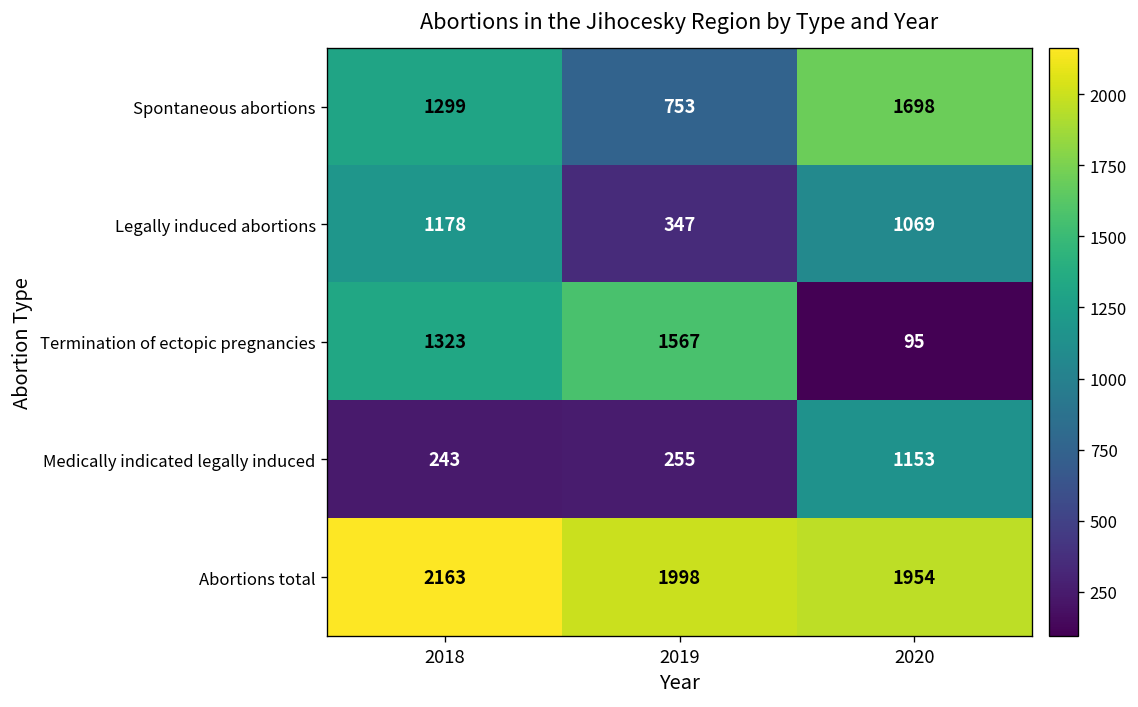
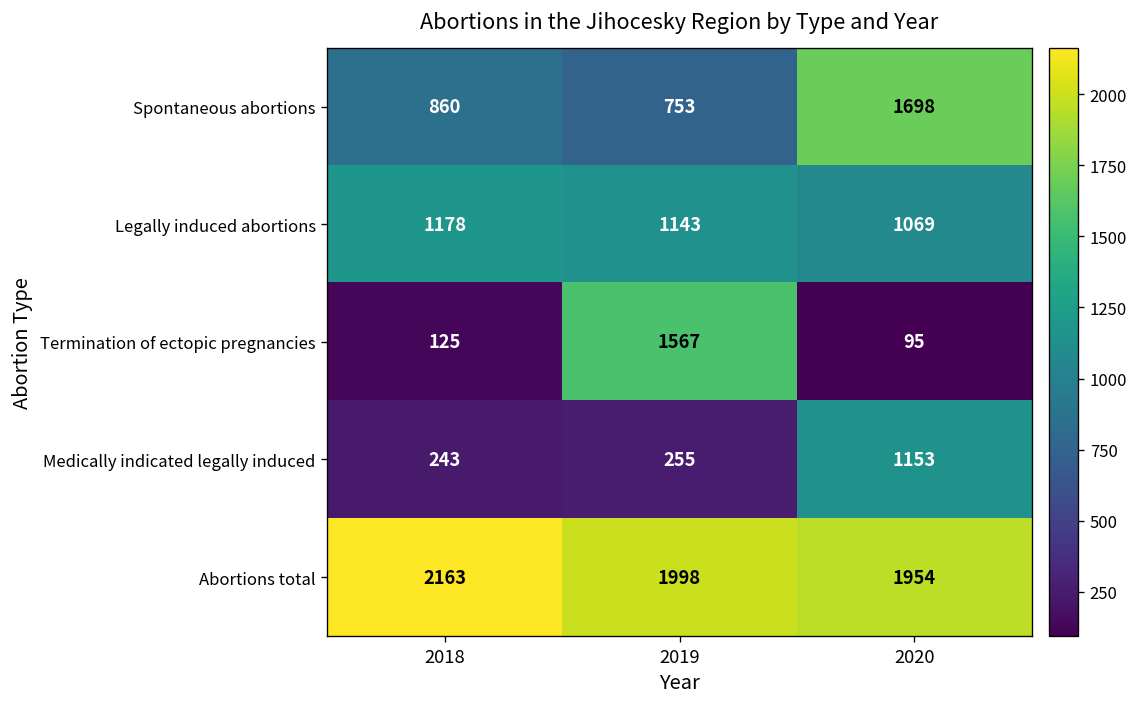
  {
    "Spontaneous abortions": {
-     "2018": 1299,
+     "2018": 860,
      "2019": 753,
      "2020": 1698
    },
    "Legally induced abortions": {
      "2018": 1178,
-     "2019": 347,
+     "2019": 1143,
      "2020": 1069
    },
    "Termination of ectopic pregnancies": {
-     "2018": 1323,
+     "2018": 125,
      "2019": 1567,
      "2020": 95
    },
    "Medically indicated legally induced": {
      "2018": 243,
      "2019": 255,
      "2020": 1153
    },
    "Abortions total": {
      "2018": 2163,
      "2019": 1998,
      "2020": 1954
    }
  }
